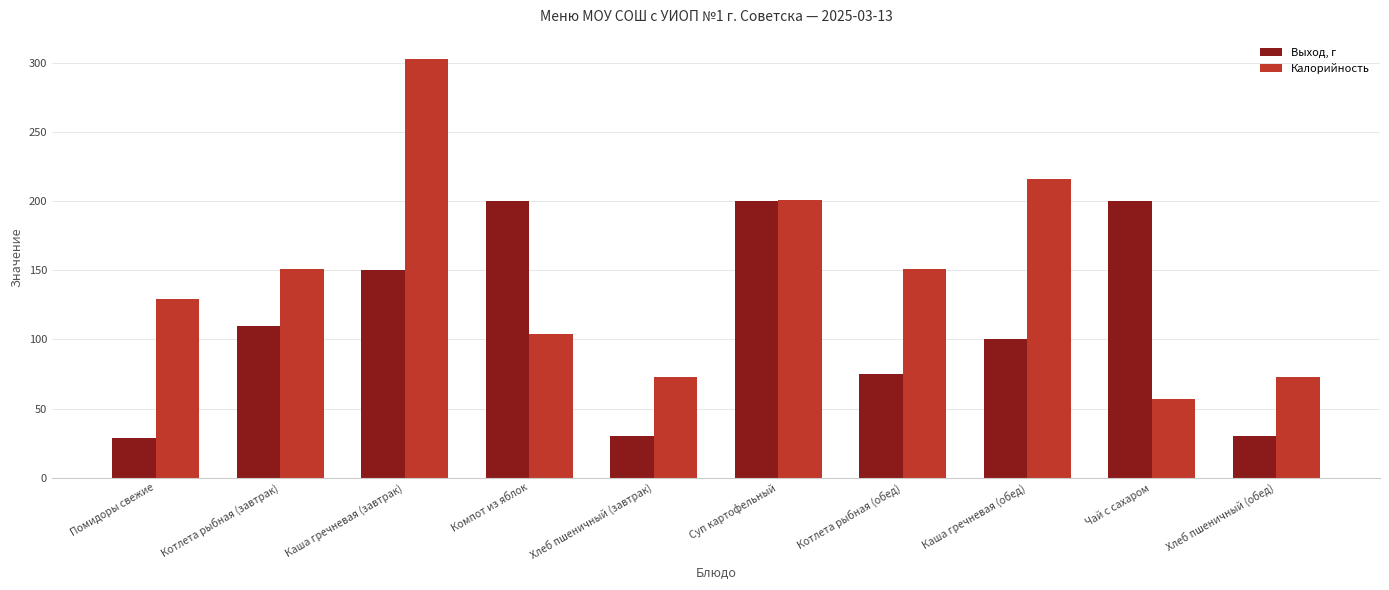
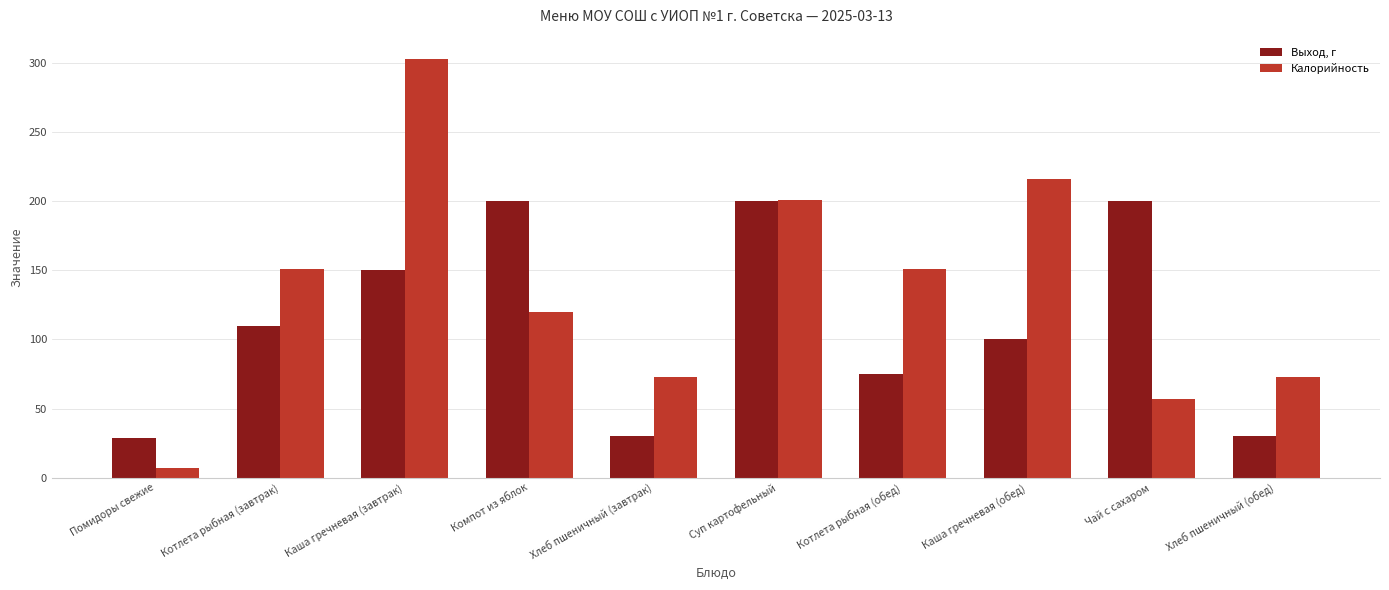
  {
    "Выход, г": {
      "Помидоры свежие": 29,
      "Котлета рыбная (завтрак)": 110,
      "Каша гречневая (завтрак)": 150,
      "Компот из яблок": 200,
      "Хлеб пшеничный (завтрак)": 30,
      "Суп картофельный": 200,
      "Котлета рыбная (обед)": 75,
      "Каша гречневая (обед)": 100,
      "Чай с сахаром": 200,
      "Хлеб пшеничный (обед)": 30
    },
    "Калорийность": {
-     "Помидоры свежие": 129,
+     "Помидоры свежие": 7,
      "Котлета рыбная (завтрак)": 151,
      "Каша гречневая (завтрак)": 303,
-     "Компот из яблок": 104,
+     "Компот из яблок": 120,
      "Хлеб пшеничный (завтрак)": 73,
      "Суп картофельный": 201,
      "Котлета рыбная (обед)": 151,
      "Каша гречневая (обед)": 216,
      "Чай с сахаром": 57,
      "Хлеб пшеничный (обед)": 73
    }
  }
